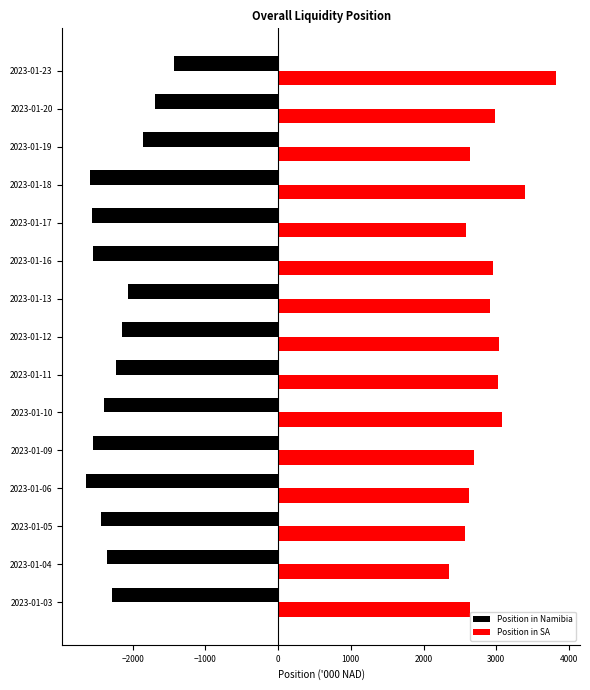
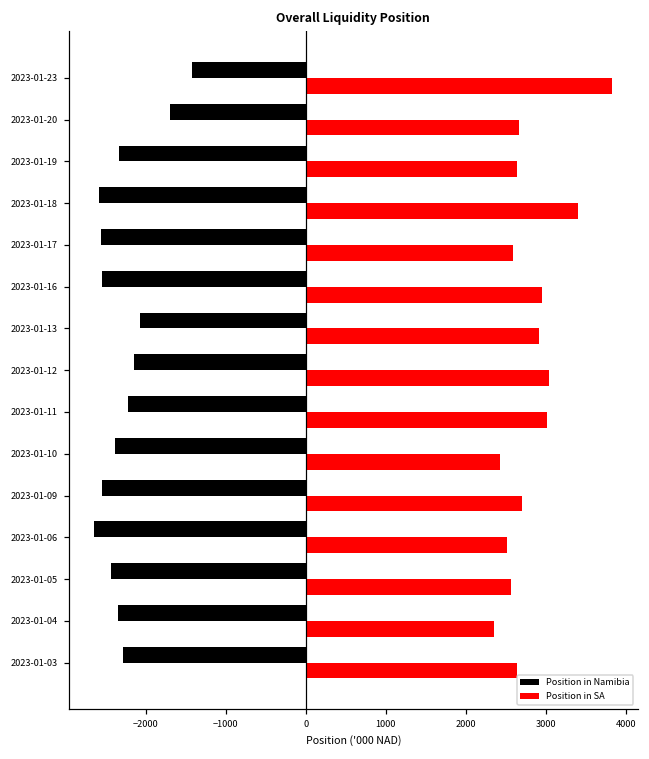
  {
    "Position in Namibia": {
      "2023-01-23": -1400,
      "2023-01-20": -1700,
-     "2023-01-19": -1900,
+     "2023-01-19": -2300,
      "2023-01-18": -2600,
      "2023-01-17": -2600,
      "2023-01-16": -2600,
      "2023-01-13": -2100,
      "2023-01-12": -2200,
      "2023-01-11": -2200,
      "2023-01-10": -2400,
      "2023-01-09": -2600,
      "2023-01-06": -2600,
      "2023-01-05": -2400,
      "2023-01-04": -2400,
      "2023-01-03": -2300
    },
    "Position in SA": {
      "2023-01-23": 3800,
-     "2023-01-20": 3000,
+     "2023-01-20": 2700,
      "2023-01-19": 2600,
      "2023-01-18": 3400,
      "2023-01-17": 2600,
      "2023-01-16": 3000,
      "2023-01-13": 2900,
      "2023-01-12": 3000,
      "2023-01-11": 3000,
-     "2023-01-10": 3100,
+     "2023-01-10": 2400,
      "2023-01-09": 2700,
-     "2023-01-06": 2600,
+     "2023-01-06": 2500,
      "2023-01-05": 2600,
      "2023-01-04": 2300,
      "2023-01-03": 2600
    }
  }
